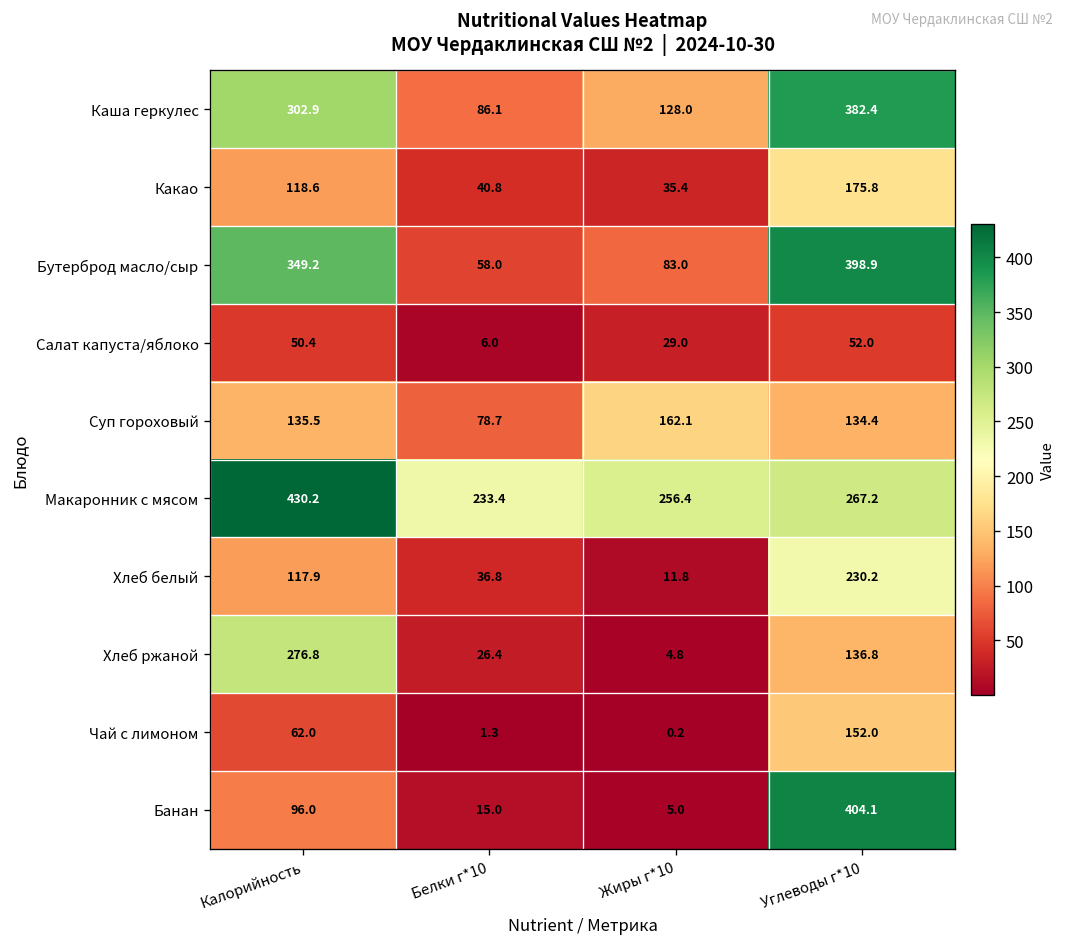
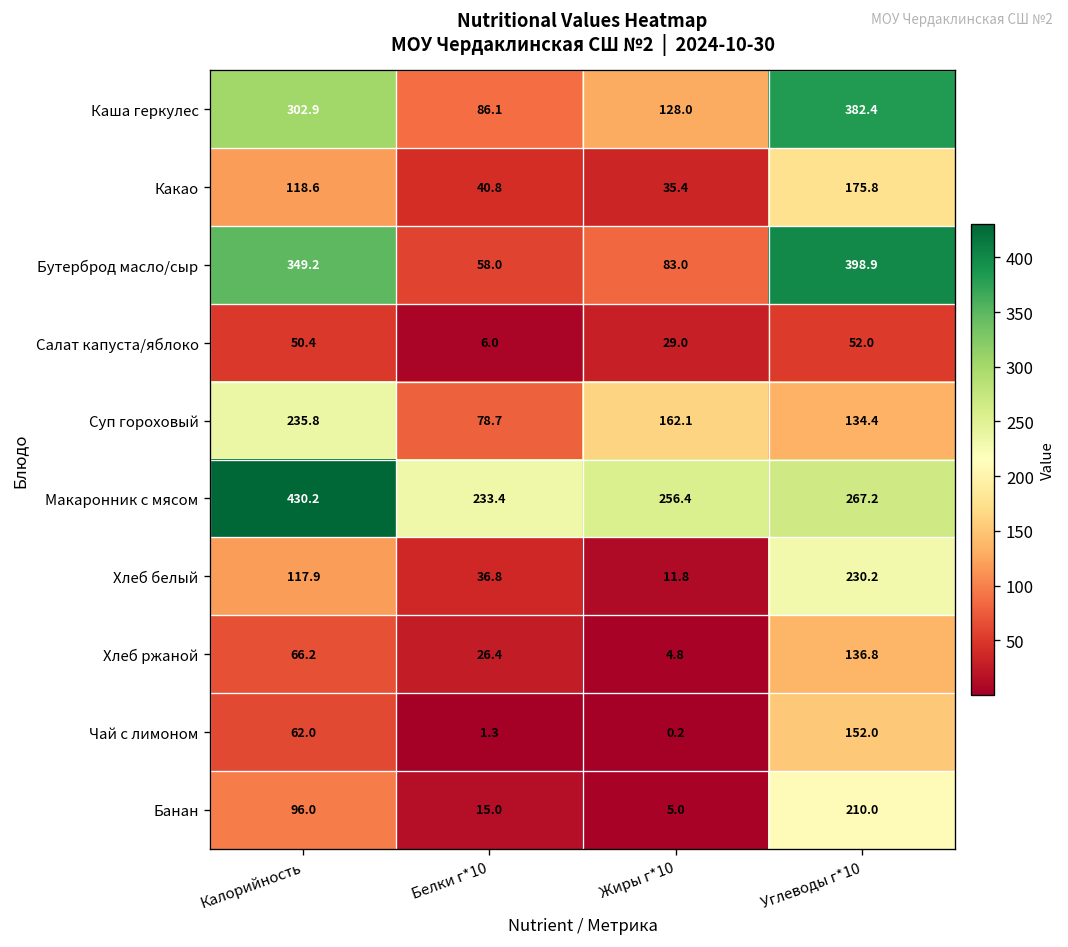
  {
    "Каша геркулес": {
      "Калорийность": 302.9,
      "Белки г*10": 86.1,
      "Жиры г*10": 128.0,
      "Углеводы г*10": 382.4
    },
    "Какао": {
      "Калорийность": 118.6,
      "Белки г*10": 40.8,
      "Жиры г*10": 35.4,
      "Углеводы г*10": 175.8
    },
    "Бутерброд масло/сыр": {
      "Калорийность": 349.2,
      "Белки г*10": 58.0,
      "Жиры г*10": 83.0,
      "Углеводы г*10": 398.9
    },
    "Салат капуста/яблоко": {
      "Калорийность": 50.4,
      "Белки г*10": 6.0,
      "Жиры г*10": 29.0,
      "Углеводы г*10": 52.0
    },
    "Суп гороховый": {
-     "Калорийность": 135.5,
+     "Калорийность": 235.8,
      "Белки г*10": 78.7,
      "Жиры г*10": 162.1,
      "Углеводы г*10": 134.4
    },
    "Макаронник с мясом": {
      "Калорийность": 430.2,
      "Белки г*10": 233.4,
      "Жиры г*10": 256.4,
      "Углеводы г*10": 267.2
    },
    "Хлеб белый": {
      "Калорийность": 117.9,
      "Белки г*10": 36.8,
      "Жиры г*10": 11.8,
      "Углеводы г*10": 230.2
    },
    "Хлеб ржаной": {
-     "Калорийность": 276.8,
+     "Калорийность": 66.2,
      "Белки г*10": 26.4,
      "Жиры г*10": 4.8,
      "Углеводы г*10": 136.8
    },
    "Чай с лимоном": {
      "Калорийность": 62.0,
      "Белки г*10": 1.3,
      "Жиры г*10": 0.2,
      "Углеводы г*10": 152.0
    },
    "Банан": {
      "Калорийность": 96.0,
      "Белки г*10": 15.0,
      "Жиры г*10": 5.0,
-     "Углеводы г*10": 404.1
+     "Углеводы г*10": 210.0
    }
  }
